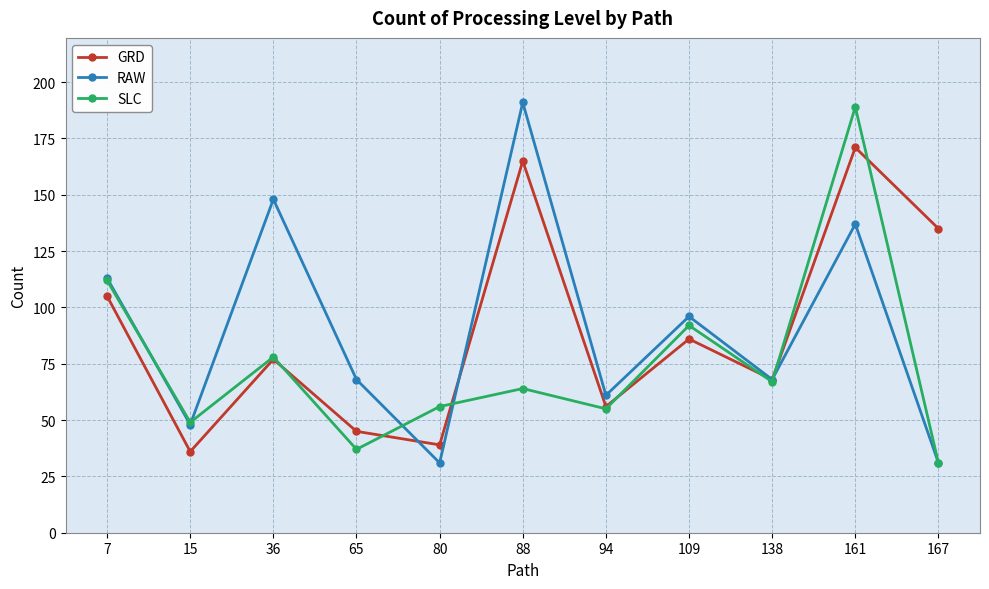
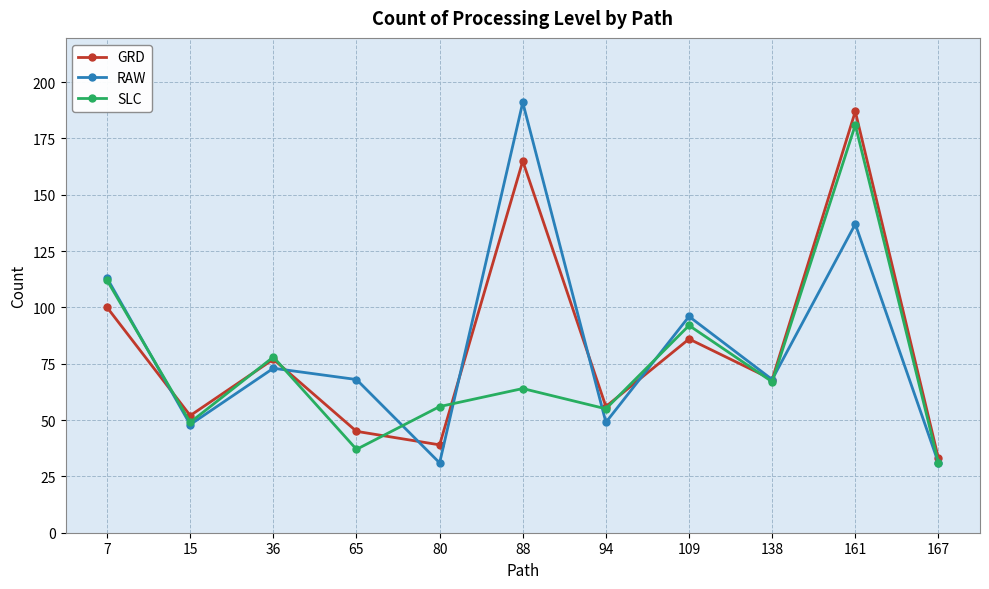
  {
    "GRD": {
-     "7": 105,
-     "15": 36,
+     "7": 100,
+     "15": 52,
      "65": 45,
      "80": 39,
      "88": 165,
      "109": 86,
-     "161": 171,
-     "167": 135
+     "161": 187,
+     "167": 33
    },
    "RAW": {
-     "36": 148,
+     "36": 73,
      "65": 68,
      "80": 31,
      "88": 191,
-     "94": 61,
+     "94": 49,
      "109": 96,
      "161": 137
    },
    "SLC": {
      "65": 37,
      "80": 56,
      "88": 64,
      "109": 92,
-     "161": 189
+     "161": 181
    }
  }
